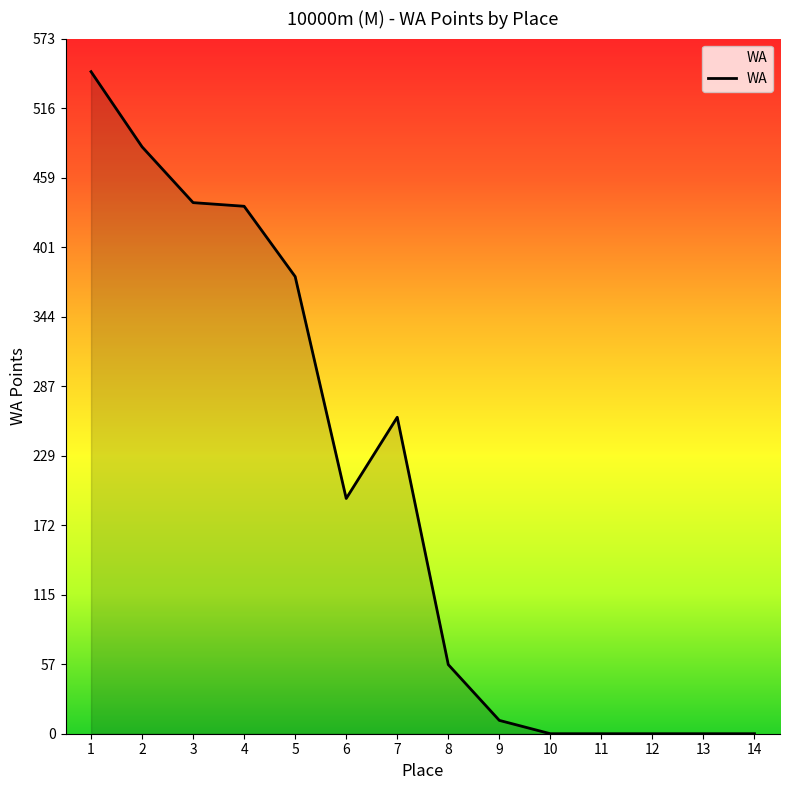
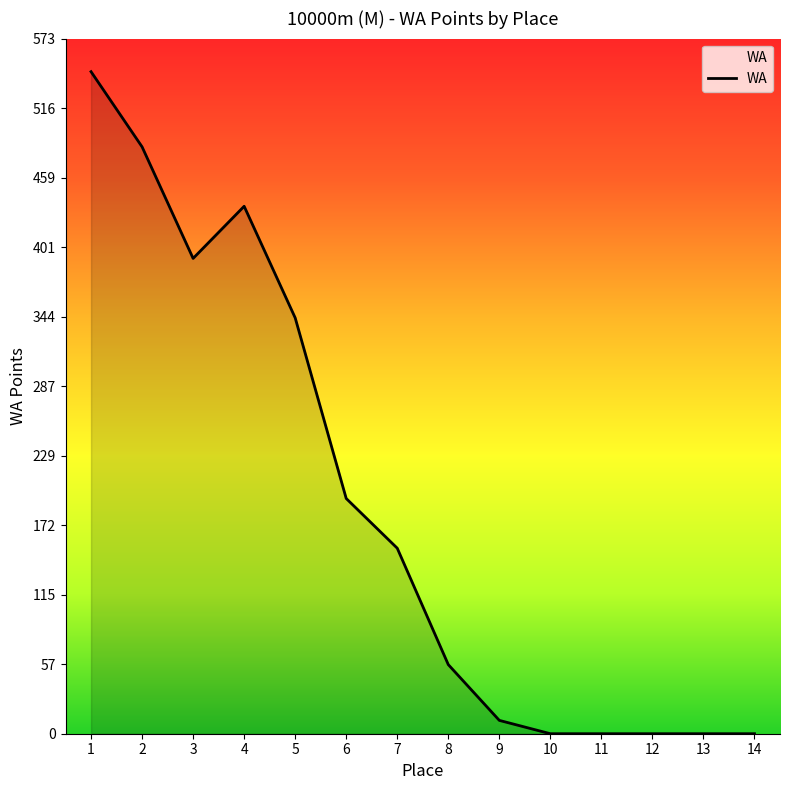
  {
    "1": 546,
    "2": 484,
-   "3": 438,
+   "3": 392,
    "4": 435,
-   "5": 377,
+   "5": 343,
    "6": 194,
-   "7": 261,
+   "7": 153,
    "8": 57,
    "9": 11,
    "10": 0,
    "11": 0,
    "12": 0,
    "13": 0,
    "14": 0
  }
